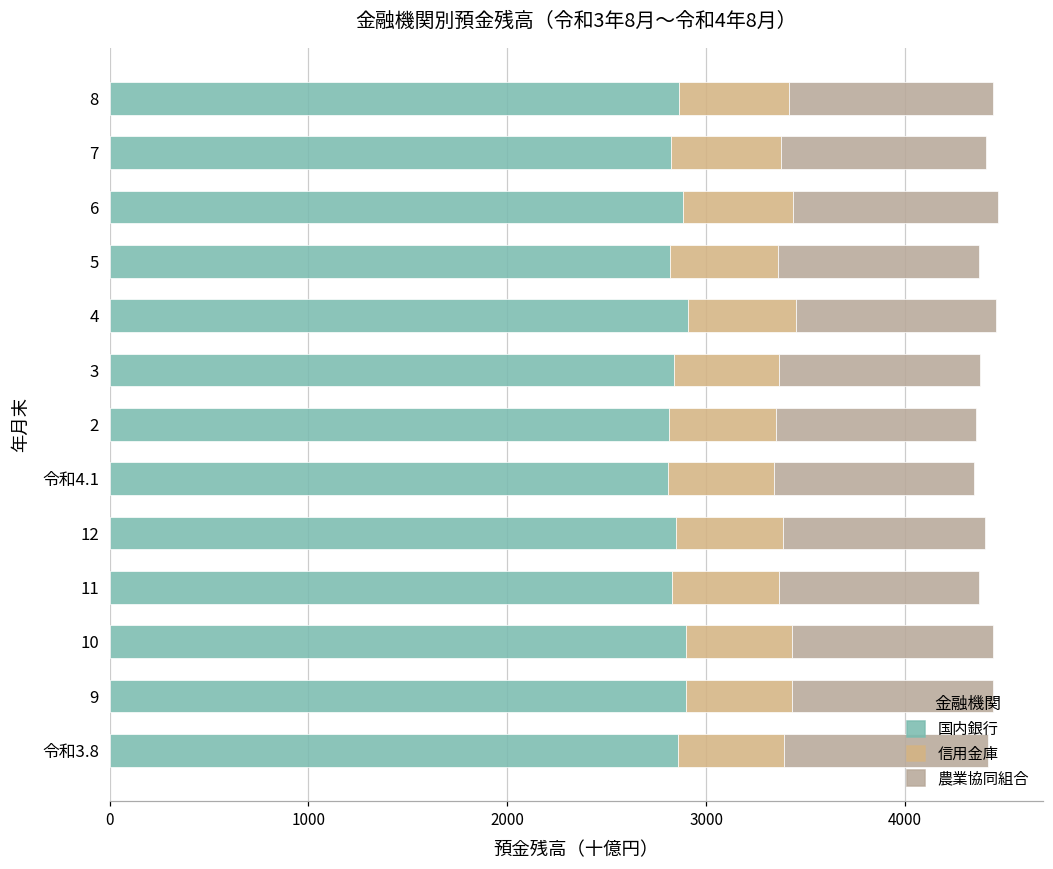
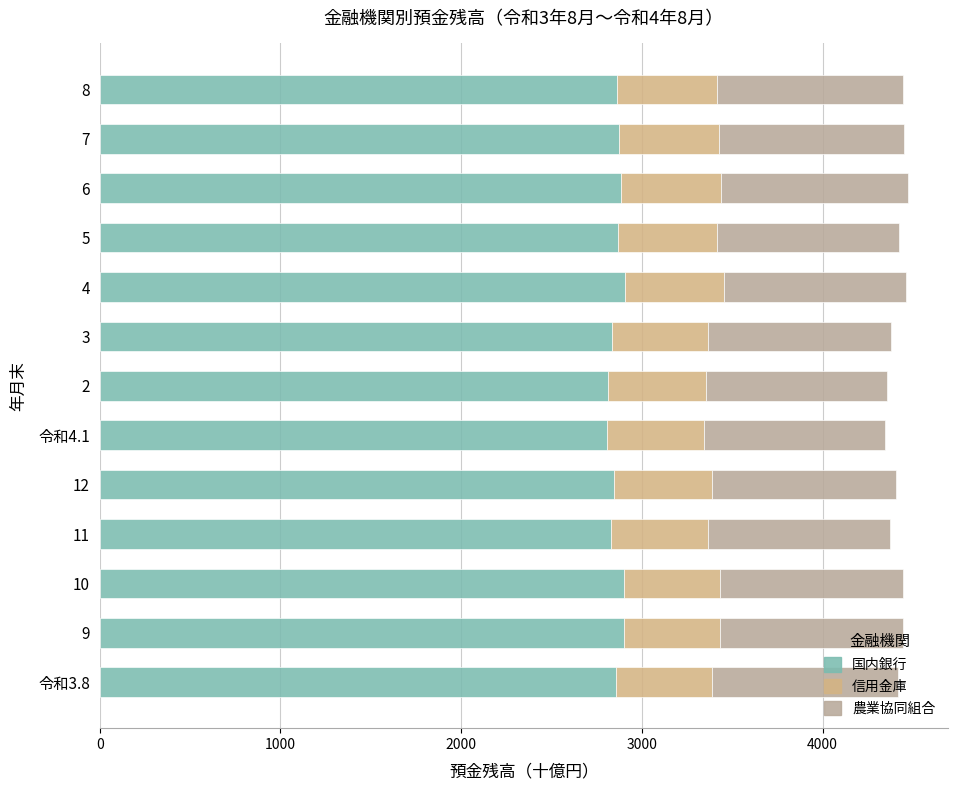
  {
    "国内銀行": {
      "8": 2860,
-     "7": 2820,
+     "7": 2870,
      "6": 2890,
-     "5": 2820,
+     "5": 2870,
      "4": 2910,
      "3": 2840,
      "2": 2820,
      "令和4.1": 2810,
      "12": 2850,
      "11": 2830,
      "10": 2900,
      "9": 2900,
      "令和3.8": 2860
    }
  }
